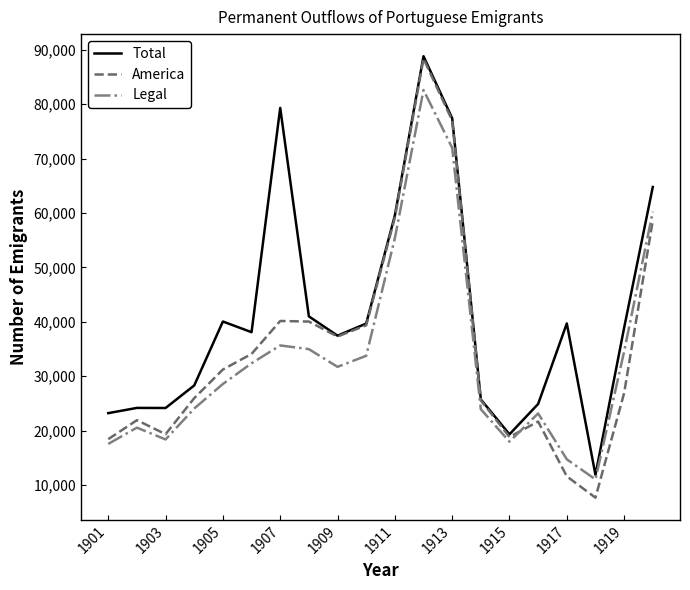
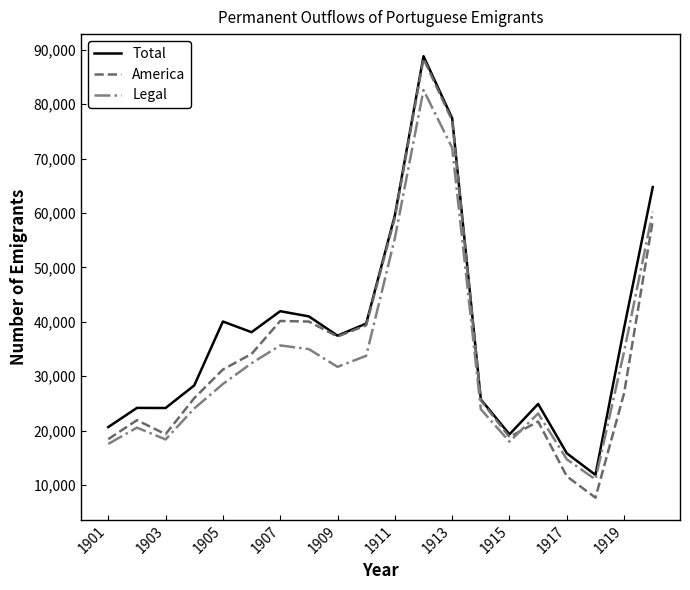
  {
    "Total": {
-     "1901": "23,000",
+     "1901": "21,000",
      "1903": "24,000",
      "1905": "40,000",
-     "1907": "79,000",
+     "1907": "42,000",
      "1915": "19,000",
-     "1917": "40,000",
+     "1917": "16,000",
      "1919": "39,000"
    }
  }
